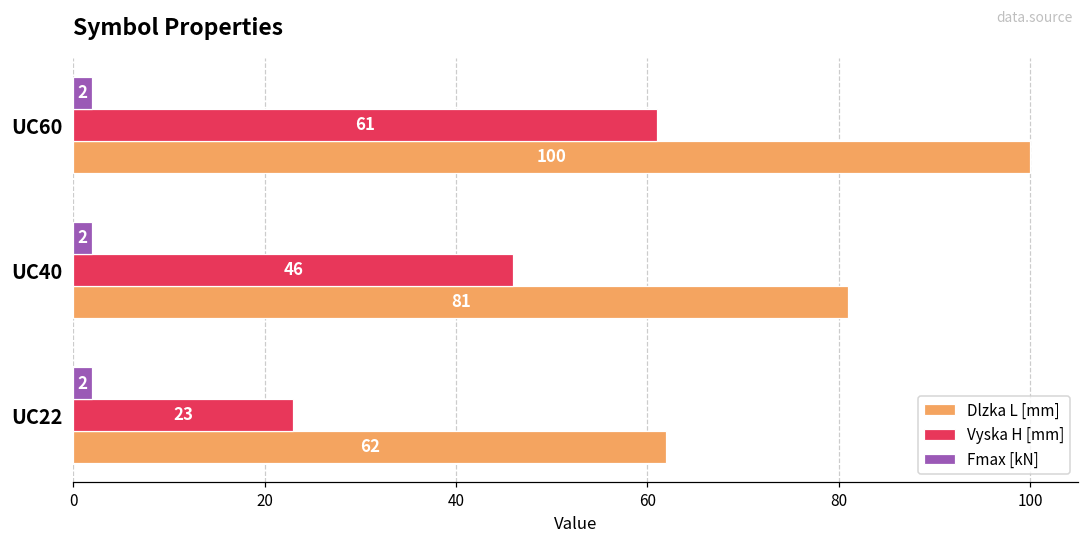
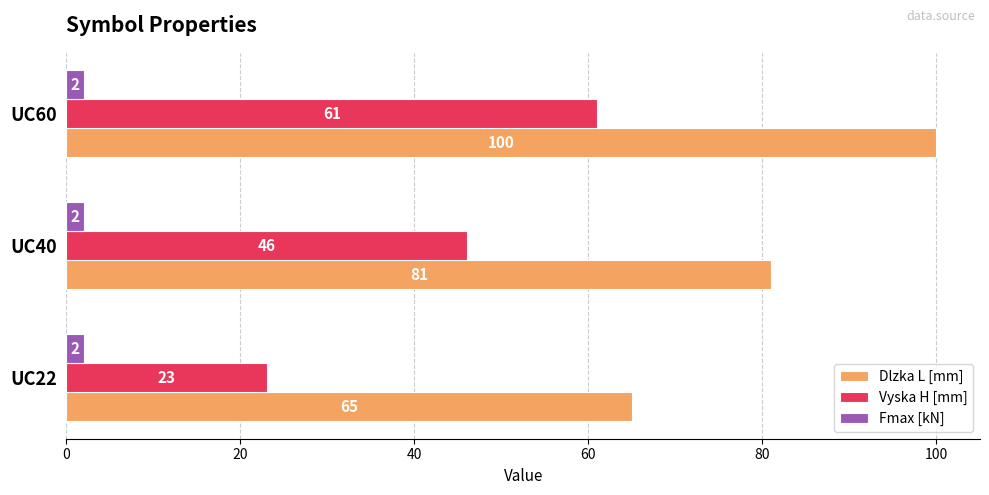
  {
    "Dlzka L [mm]": {
      "UC60": 100,
      "UC40": 81,
-     "UC22": 62
+     "UC22": 65
    },
    "Vyska H [mm]": {
      "UC60": 61,
      "UC40": 46,
      "UC22": 23
    },
    "Fmax [kN]": {
      "UC60": 2,
      "UC40": 2,
      "UC22": 2
    }
  }
